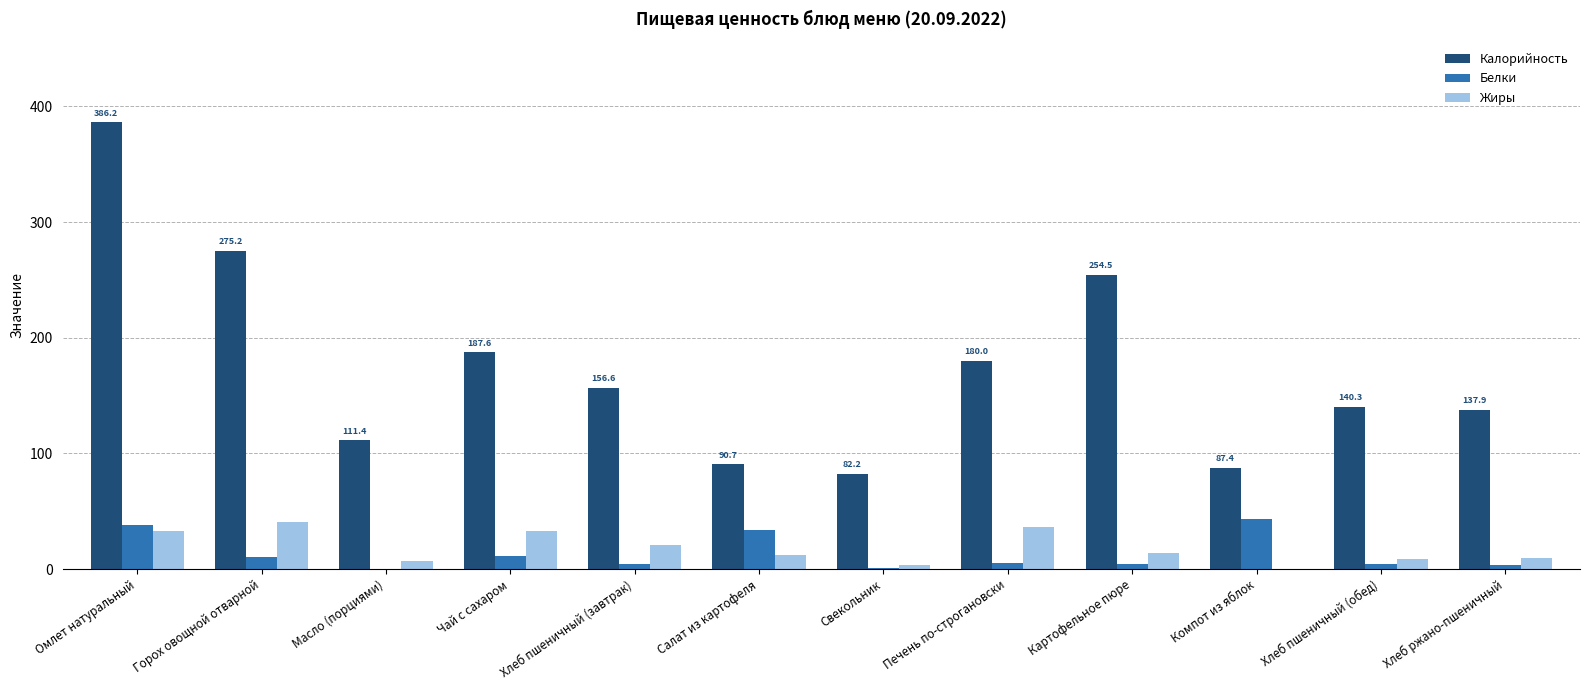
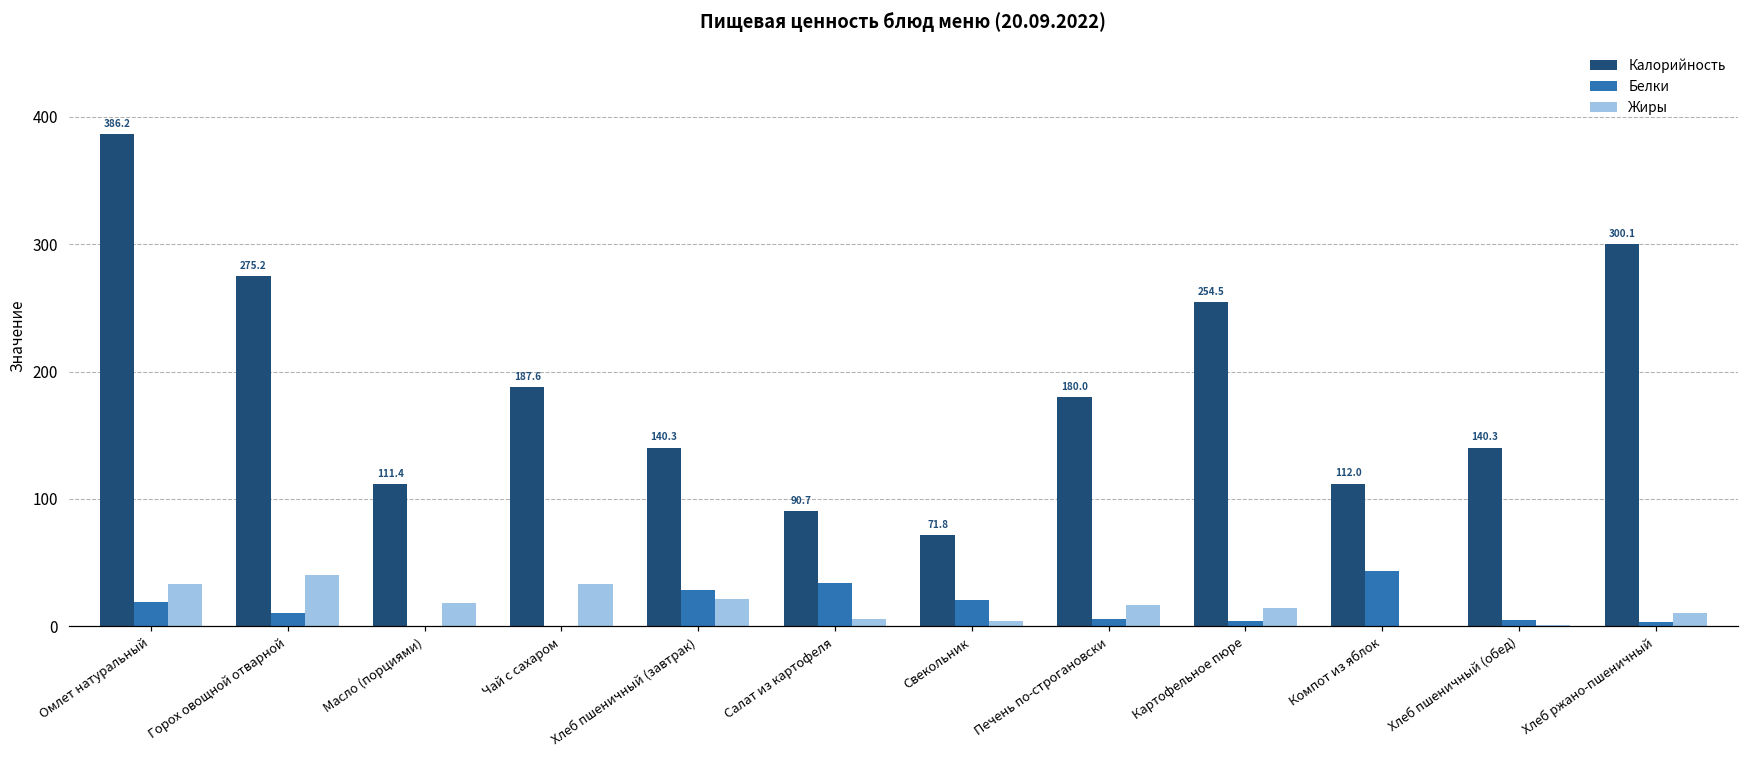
  {
    "Калорийность": {
      "Омлет натуральный": 386.2,
      "Горох овощной отварной": 275.2,
      "Масло (порциями)": 111.4,
      "Чай с сахаром": 187.6,
-     "Хлеб пшеничный (завтрак)": 156.6,
+     "Хлеб пшеничный (завтрак)": 140.3,
      "Салат из картофеля": 90.7,
-     "Свекольник": 82.2,
+     "Свекольник": 71.8,
      "Печень по-строгановски": 180.0,
      "Картофельное пюре": 254.5,
-     "Компот из яблок": 87.4,
+     "Компот из яблок": 112.0,
      "Хлеб пшеничный (обед)": 140.3,
-     "Хлеб ржано-пшеничный": 137.9
+     "Хлеб ржано-пшеничный": 300.1
    },
    "Белки": {
-     "Омлет натуральный": 38,
+     "Омлет натуральный": 19,
      "Горох овощной отварной": 10,
-     "Чай с сахаром": 11,
-     "Хлеб пшеничный (завтрак)": 5,
+     "Чай с сахаром": 0,
+     "Хлеб пшеничный (завтрак)": 28,
      "Салат из картофеля": 34,
-     "Свекольник": 1,
+     "Свекольник": 20,
      "Печень по-строгановски": 6,
      "Картофельное пюре": 4,
      "Компот из яблок": 43,
      "Хлеб пшеничный (обед)": 5,
      "Хлеб ржано-пшеничный": 3
    },
    "Жиры": {
      "Омлет натуральный": 33,
      "Горох овощной отварной": 40,
-     "Масло (порциями)": 7,
+     "Масло (порциями)": 18,
      "Чай с сахаром": 33,
      "Хлеб пшеничный (завтрак)": 21,
-     "Салат из картофеля": 12,
+     "Салат из картофеля": 5,
      "Свекольник": 4,
-     "Печень по-строгановски": 36,
+     "Печень по-строгановски": 17,
      "Картофельное пюре": 14,
-     "Хлеб пшеничный (обед)": 9,
+     "Хлеб пшеничный (обед)": 1,
      "Хлеб ржано-пшеничный": 10
    }
  }
